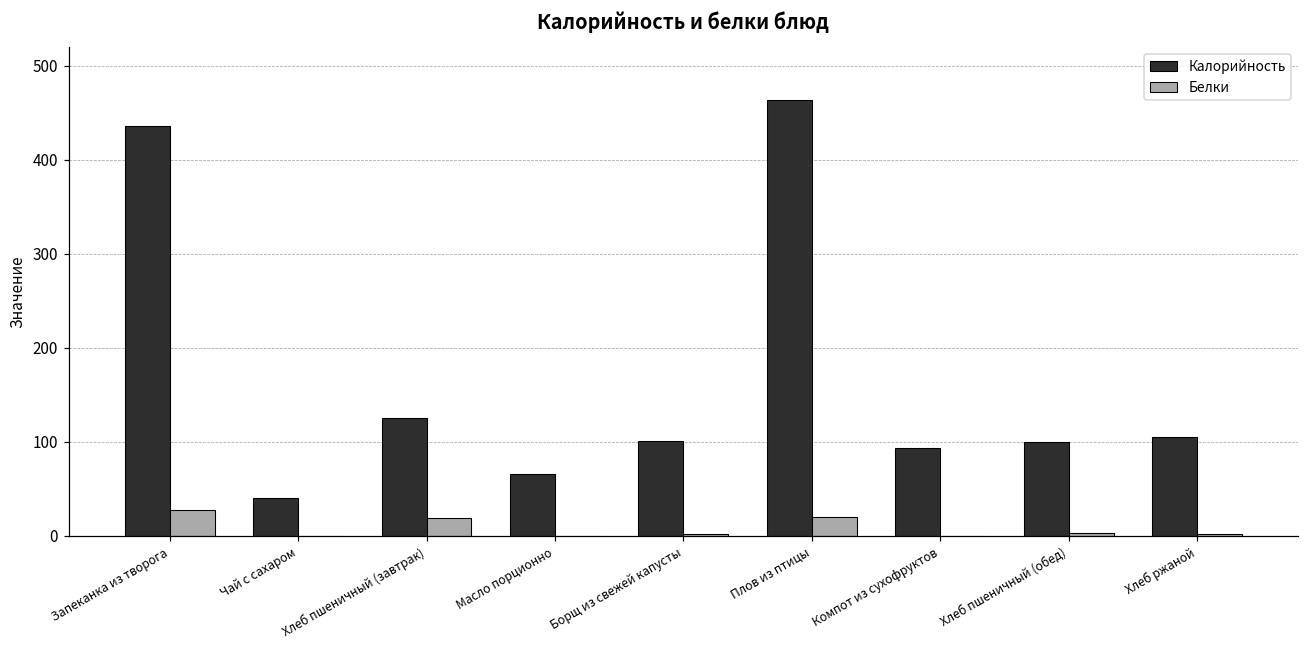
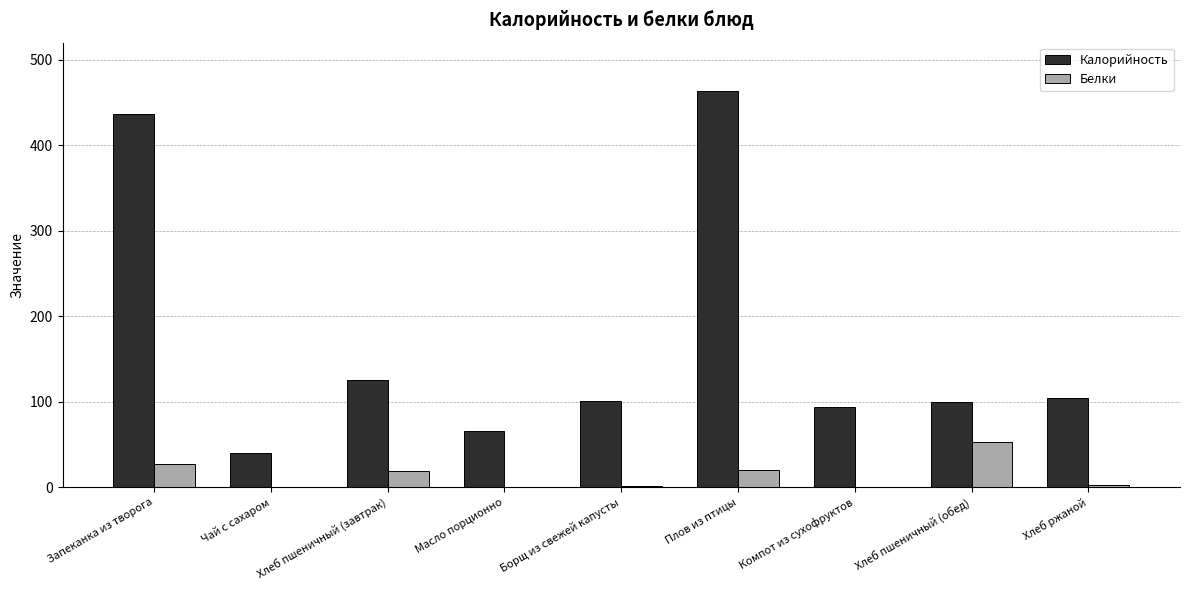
  {
    "Калорийность": {
      "Запеканка из творога": 440,
      "Чай с сахаром": 40,
      "Хлеб пшеничный (завтрак)": 120,
      "Масло порционно": 70,
      "Борщ из свежей капусты": 100,
      "Плов из птицы": 460,
      "Компот из сухофруктов": 90,
      "Хлеб пшеничный (обед)": 100,
      "Хлеб ржаной": 100
    },
    "Белки": {
      "Запеканка из творога": 30,
      "Чай с сахаром": 0,
      "Хлеб пшеничный (завтрак)": 20,
      "Плов из птицы": 20,
-     "Хлеб пшеничный (обед)": 0
+     "Хлеб пшеничный (обед)": 50
    }
  }
